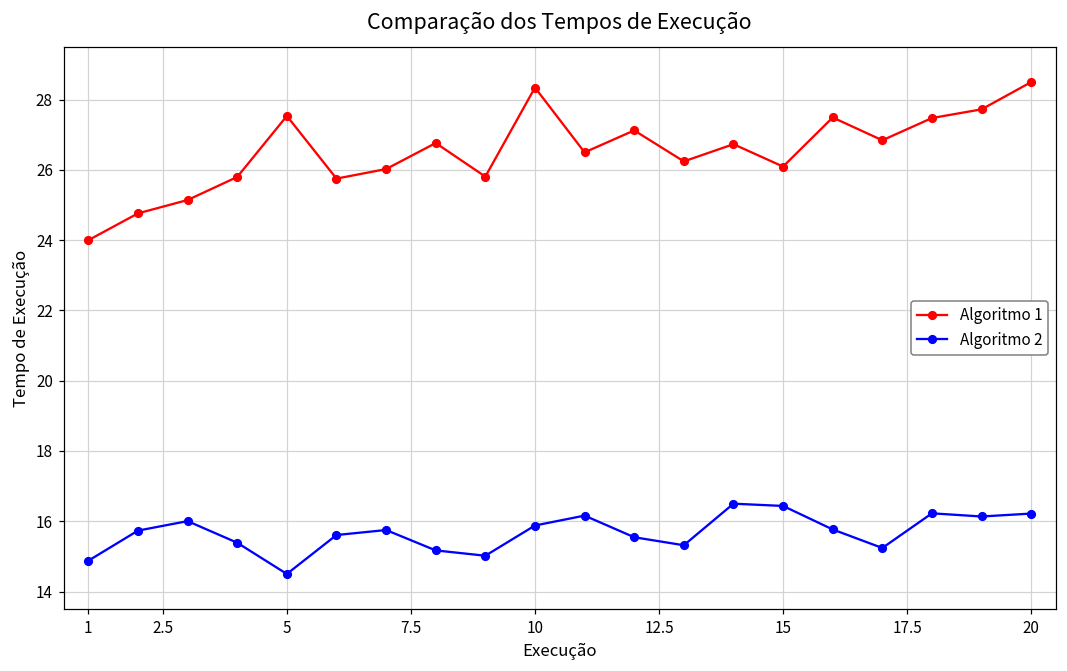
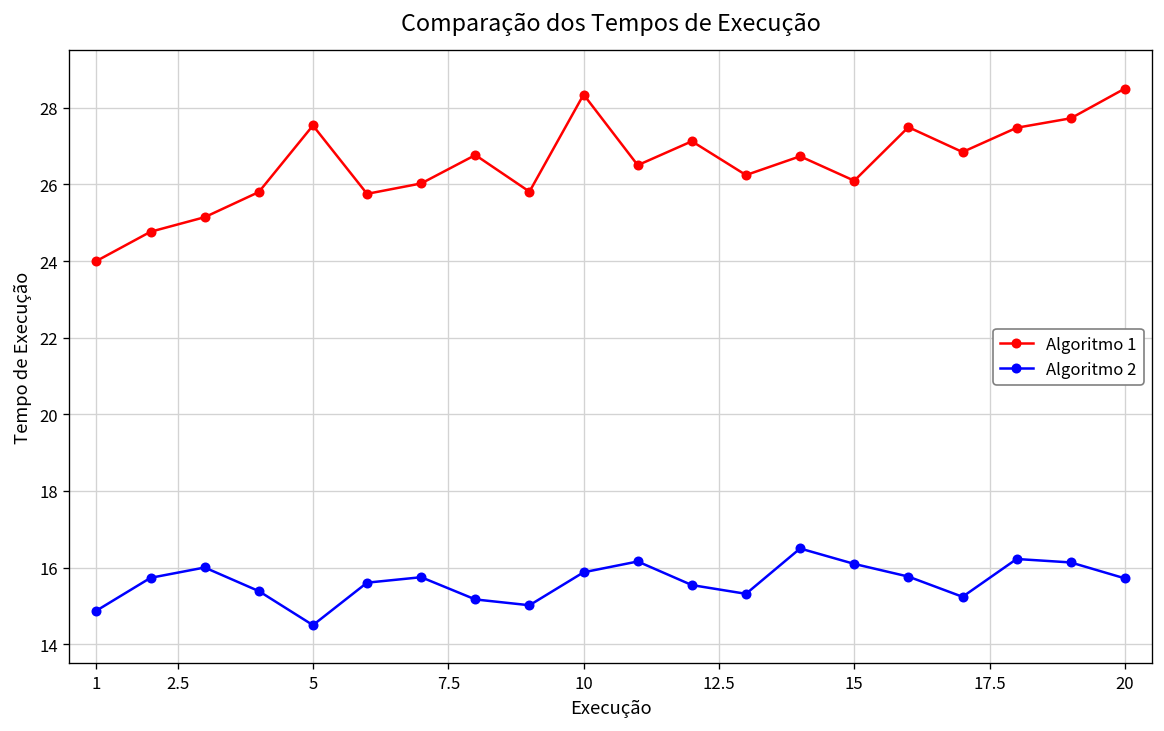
  {
    "Algoritmo 1": {
      "1": 24.0,
      "5": 27.5,
      "10": 28.3,
      "15": 26.1,
      "20": 28.5
    },
    "Algoritmo 2": {
      "1": 14.9,
      "5": 14.5,
      "10": 15.9,
-     "15": 16.4,
-     "20": 16.2
+     "15": 16.1,
+     "20": 15.7
    }
  }
